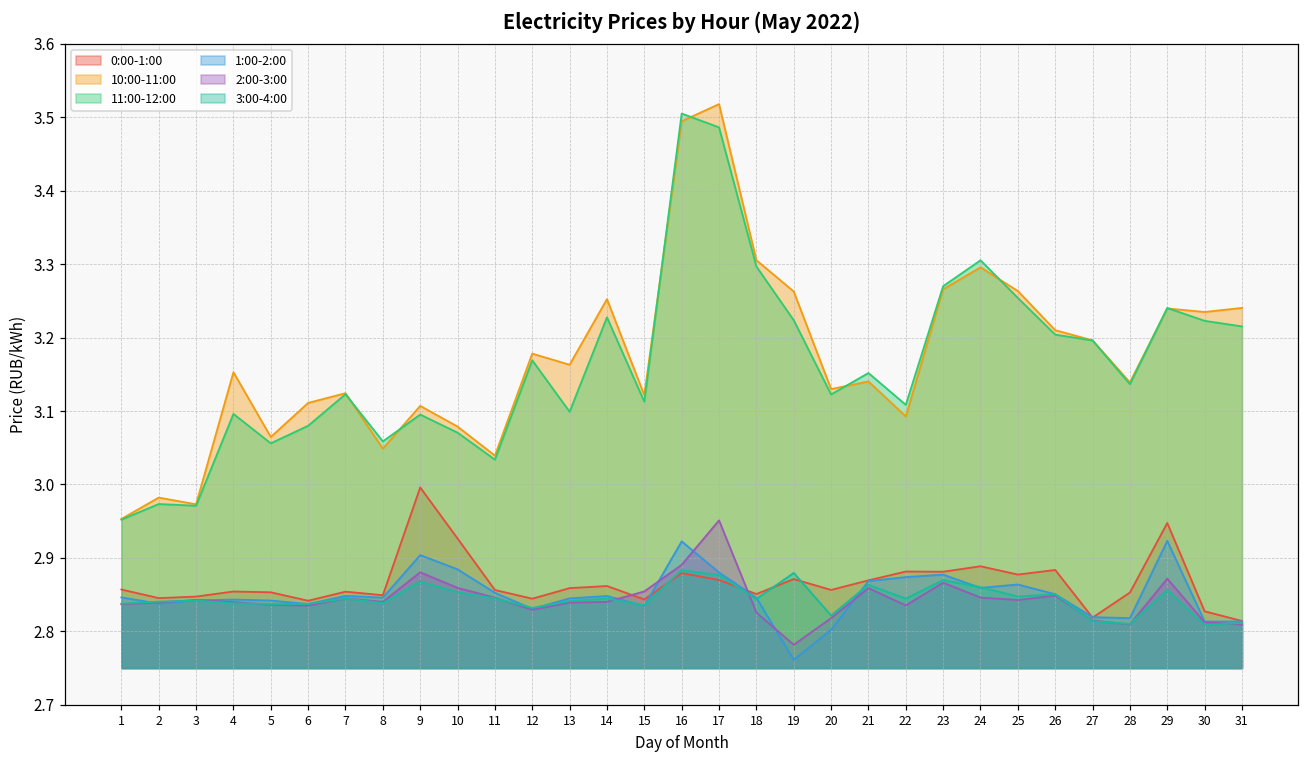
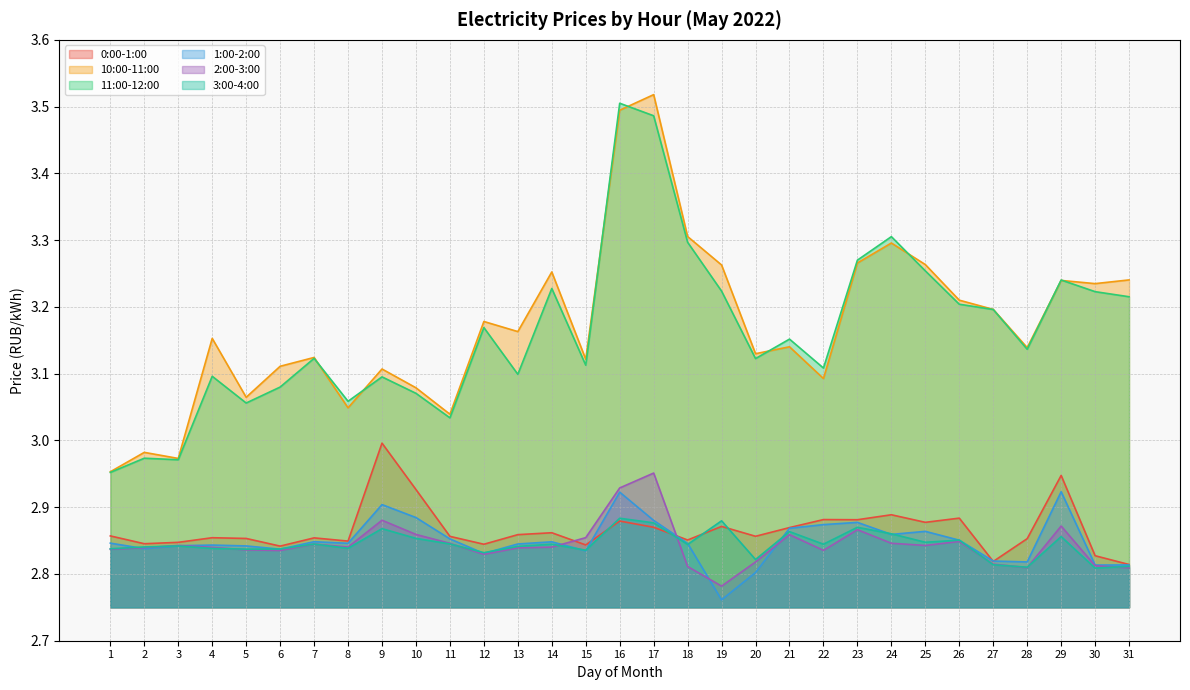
  {
    "2:00-3:00": {
      "9": 2.88,
      "10": 2.86,
      "14": 2.84,
      "15": 2.85,
-     "16": 2.89,
+     "16": 2.93,
      "17": 2.95,
-     "18": 2.83,
+     "18": 2.81,
      "19": 2.78,
      "21": 2.86,
      "22": 2.84,
      "24": 2.85,
      "25": 2.84,
      "29": 2.87
    }
  }
